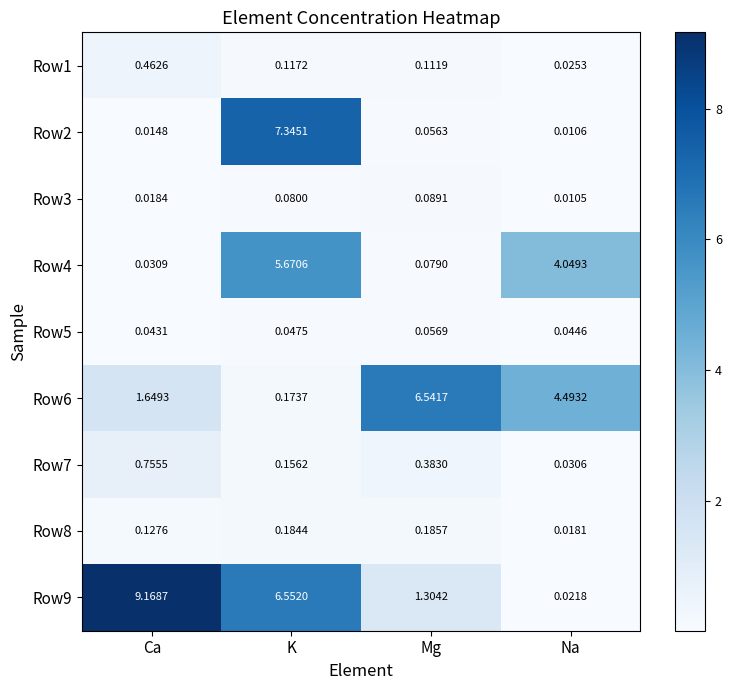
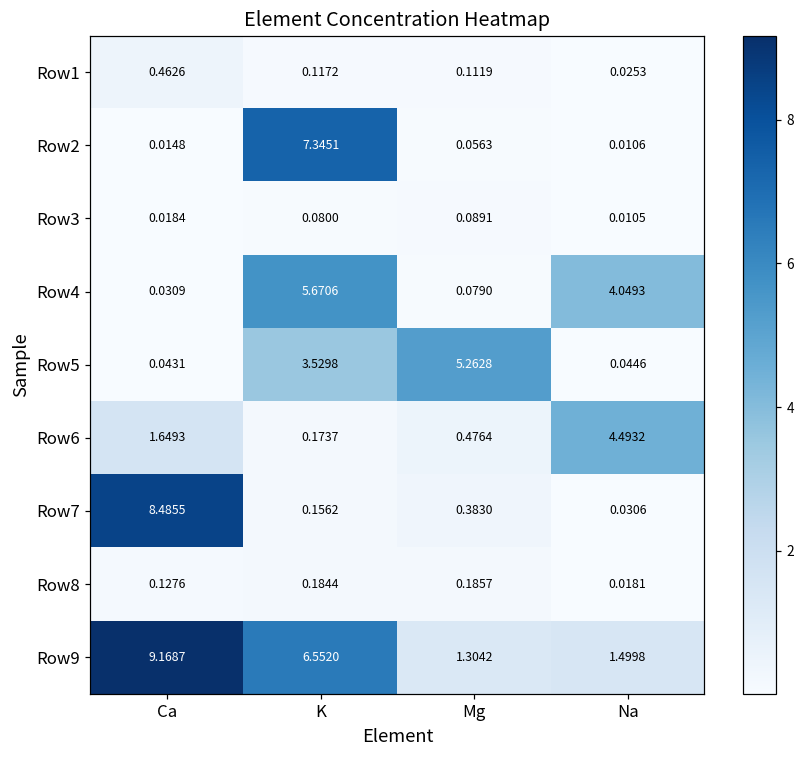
  {
    "Row1": {
      "Ca": 0.4626,
      "K": 0.1172,
      "Mg": 0.1119,
      "Na": 0.0253
    },
    "Row2": {
      "Ca": 0.0148,
      "K": 7.3451,
      "Mg": 0.0563,
      "Na": 0.0106
    },
    "Row3": {
      "Ca": 0.0184,
      "K": 0.0800,
      "Mg": 0.0891,
      "Na": 0.0105
    },
    "Row4": {
      "Ca": 0.0309,
      "K": 5.6706,
      "Mg": 0.0790,
      "Na": 4.0493
    },
    "Row5": {
      "Ca": 0.0431,
-     "K": 0.0475,
-     "Mg": 0.0569,
+     "K": 3.5298,
+     "Mg": 5.2628,
      "Na": 0.0446
    },
    "Row6": {
      "Ca": 1.6493,
      "K": 0.1737,
-     "Mg": 6.5417,
+     "Mg": 0.4764,
      "Na": 4.4932
    },
    "Row7": {
-     "Ca": 0.7555,
+     "Ca": 8.4855,
      "K": 0.1562,
      "Mg": 0.3830,
      "Na": 0.0306
    },
    "Row8": {
      "Ca": 0.1276,
      "K": 0.1844,
      "Mg": 0.1857,
      "Na": 0.0181
    },
    "Row9": {
      "Ca": 9.1687,
      "K": 6.5520,
      "Mg": 1.3042,
-     "Na": 0.0218
+     "Na": 1.4998
    }
  }
